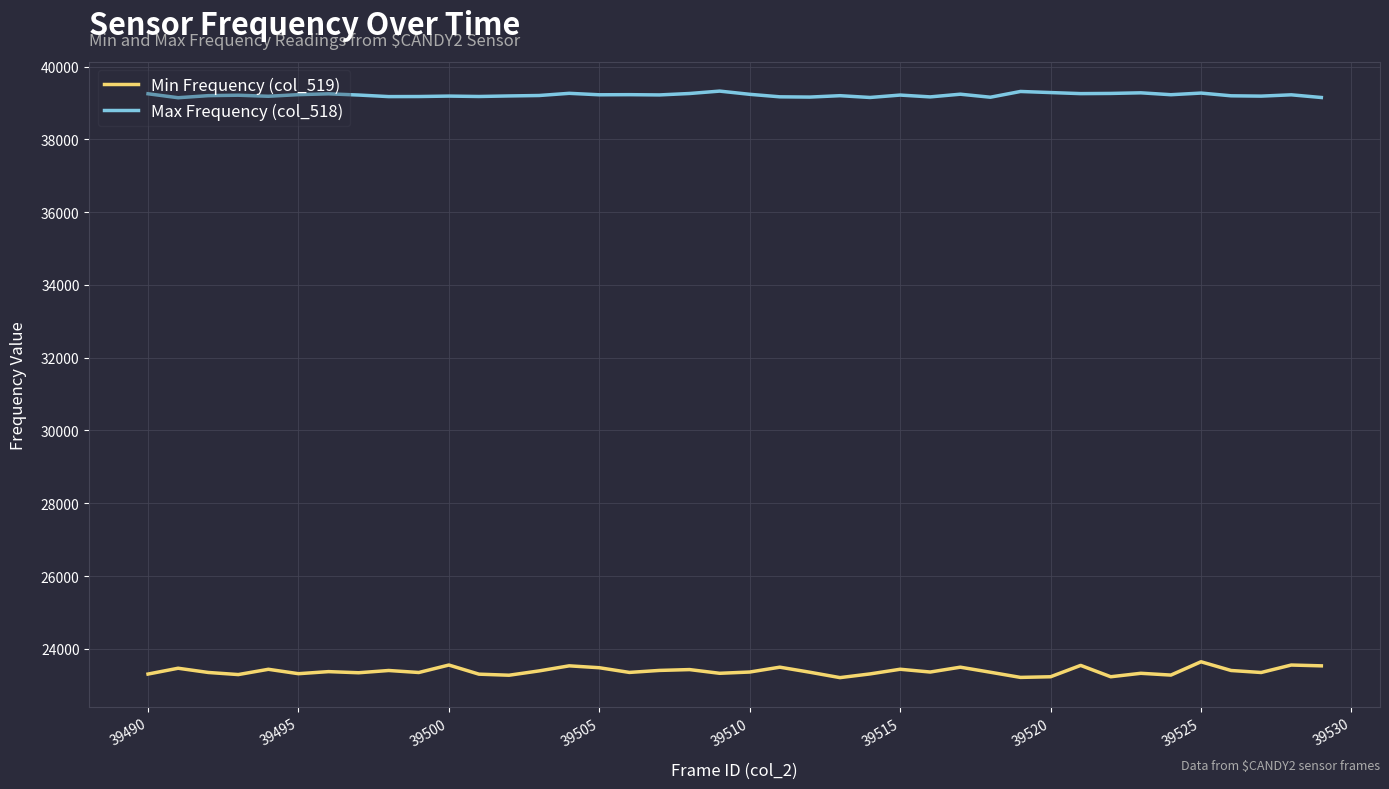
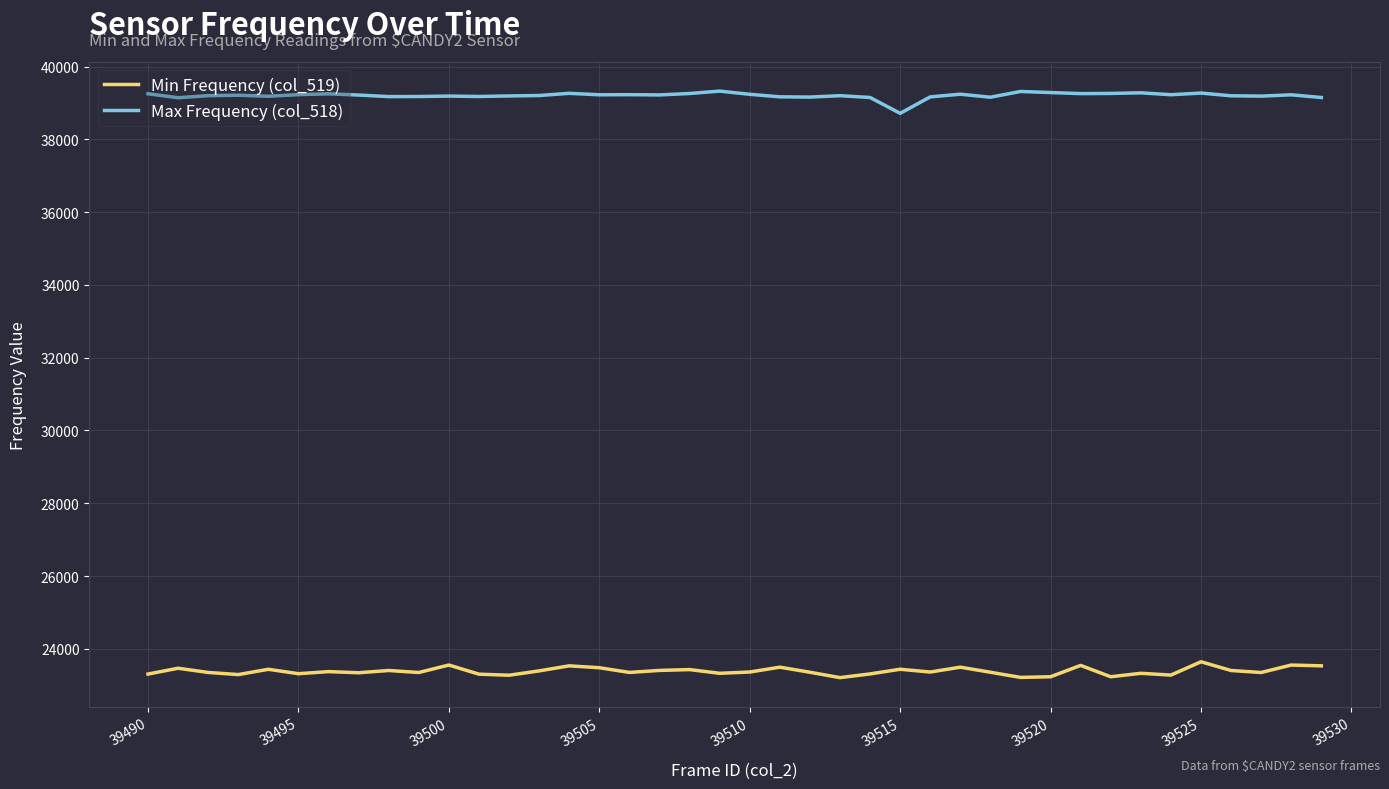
  {
    "Min Frequency (col_519)": {
      "39490": 23300,
      "39495": 23300,
      "39500": 23600,
      "39505": 23500,
      "39510": 23400,
      "39515": 23400,
      "39520": 23200,
      "39525": 23600
    },
    "Max Frequency (col_518)": {
      "39500": 39200,
      "39505": 39200,
      "39510": 39200,
-     "39515": 39200,
+     "39515": 38700,
      "39520": 39300,
      "39525": 39300
    }
  }
